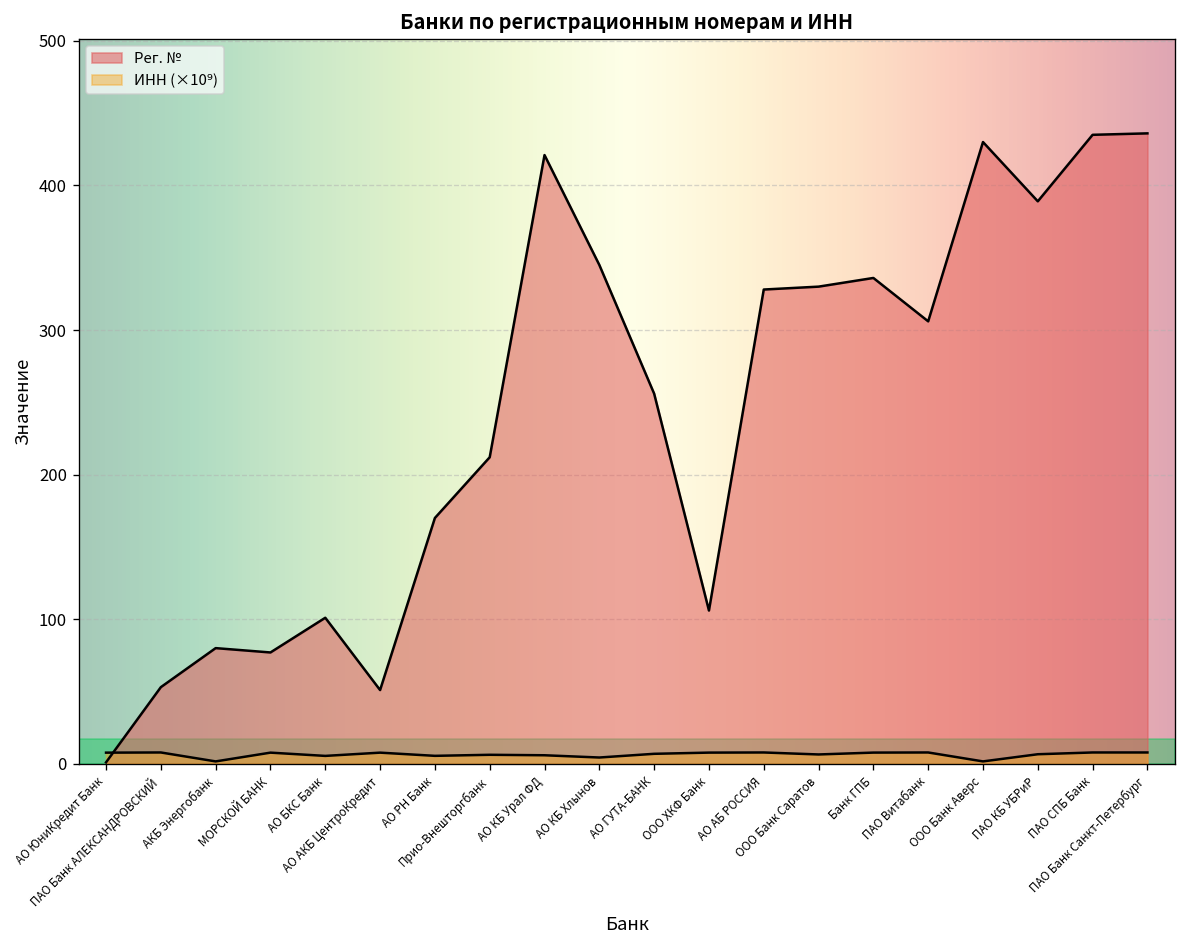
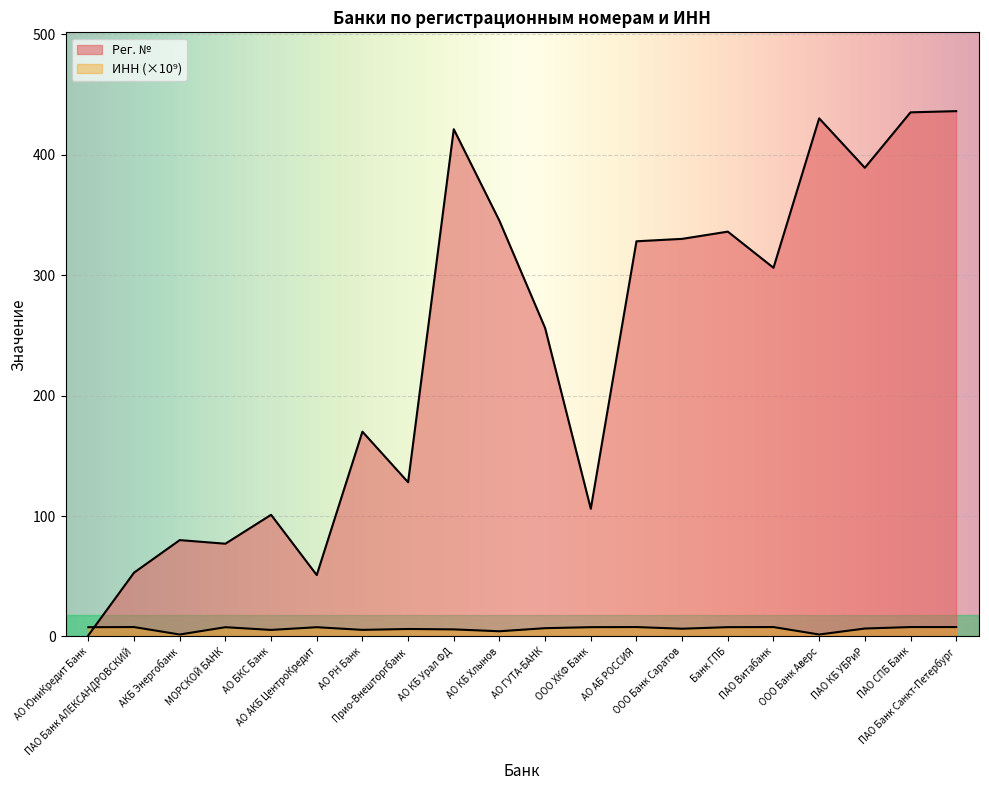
  {
    "Рег. №": {
      "АО ЮниКредит Банк": 1,
      "ПАО Банк АЛЕКСАНДРОВСКИЙ": 53,
      "АКБ Энергобанк": 80,
      "МОРСКОЙ БАНК": 77,
      "АО БКС Банк": 101,
      "АО АКБ ЦентроКредит": 51,
      "АО РН Банк": 170,
-     "Прио-Внешторгбанк": 212,
+     "Прио-Внешторгбанк": 128,
      "АО КБ Урал ФД": 421,
      "АО КБ Хлынов": 345,
      "АО ГУТА-БАНК": 256,
      "ООО ХКФ Банк": 106,
      "АО АБ РОССИЯ": 328,
      "ООО Банк Саратов": 330,
      "Банк ГПБ": 336,
      "ПАО Витабанк": 306,
      "ООО Банк Аверс": 430,
      "ПАО КБ УБРиР": 389,
      "ПАО СПБ Банк": 435,
      "ПАО Банк Санкт-Петербург": 436
    },
    "ИНН (×10⁹)": {
      "АО ЮниКредит Банк": 8,
      "ПАО Банк АЛЕКСАНДРОВСКИЙ": 8,
      "АКБ Энергобанк": 2,
      "МОРСКОЙ БАНК": 8,
      "АО БКС Банк": 5,
      "АО АКБ ЦентроКредит": 8,
      "АО РН Банк": 6,
      "Прио-Внешторгбанк": 6,
      "АО КБ Урал ФД": 6,
      "АО КБ Хлынов": 4,
      "АО ГУТА-БАНК": 7,
      "ООО ХКФ Банк": 8,
      "АО АБ РОССИЯ": 8,
      "ООО Банк Саратов": 6,
      "Банк ГПБ": 8,
      "ПАО Витабанк": 8,
      "ООО Банк Аверс": 2,
      "ПАО КБ УБРиР": 7,
      "ПАО СПБ Банк": 8,
      "ПАО Банк Санкт-Петербург": 8
    }
  }
